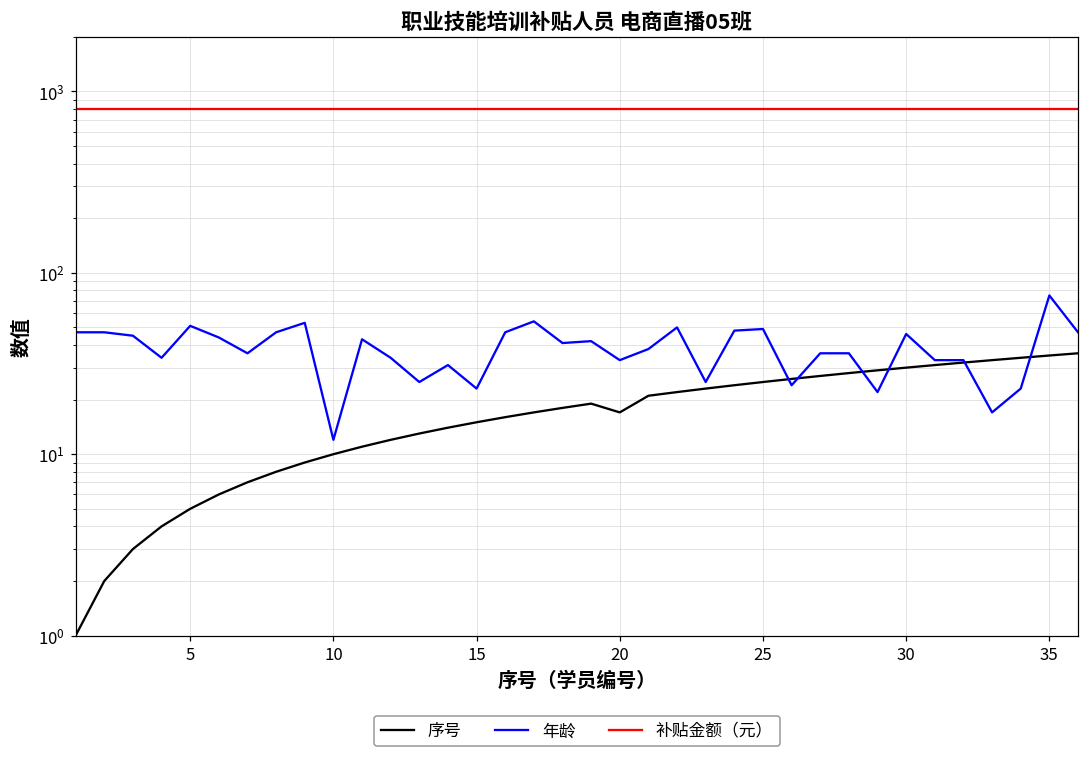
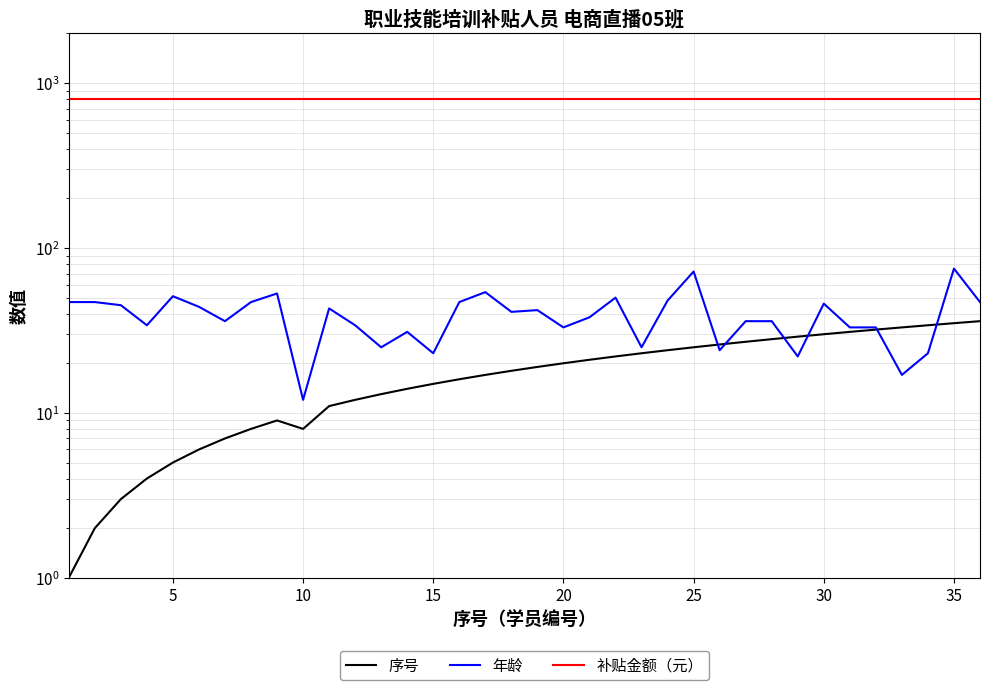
  {
    "序号": {
      "5": 5,
-     "10": 10,
+     "10": 8,
      "15": 15,
-     "20": 17,
+     "20": 20,
      "25": 25,
      "30": 30,
      "35": 35
    },
    "年龄": {
      "5": 51,
      "10": 12,
      "15": 23,
      "20": 33,
-     "25": 49,
+     "25": 70,
      "30": 46,
      "35": 80
    },
    "补贴金额（元）": {
      "5": 800,
      "10": 800,
      "15": 800,
      "20": 800,
      "25": 800,
      "30": 800,
      "35": 800
    }
  }
